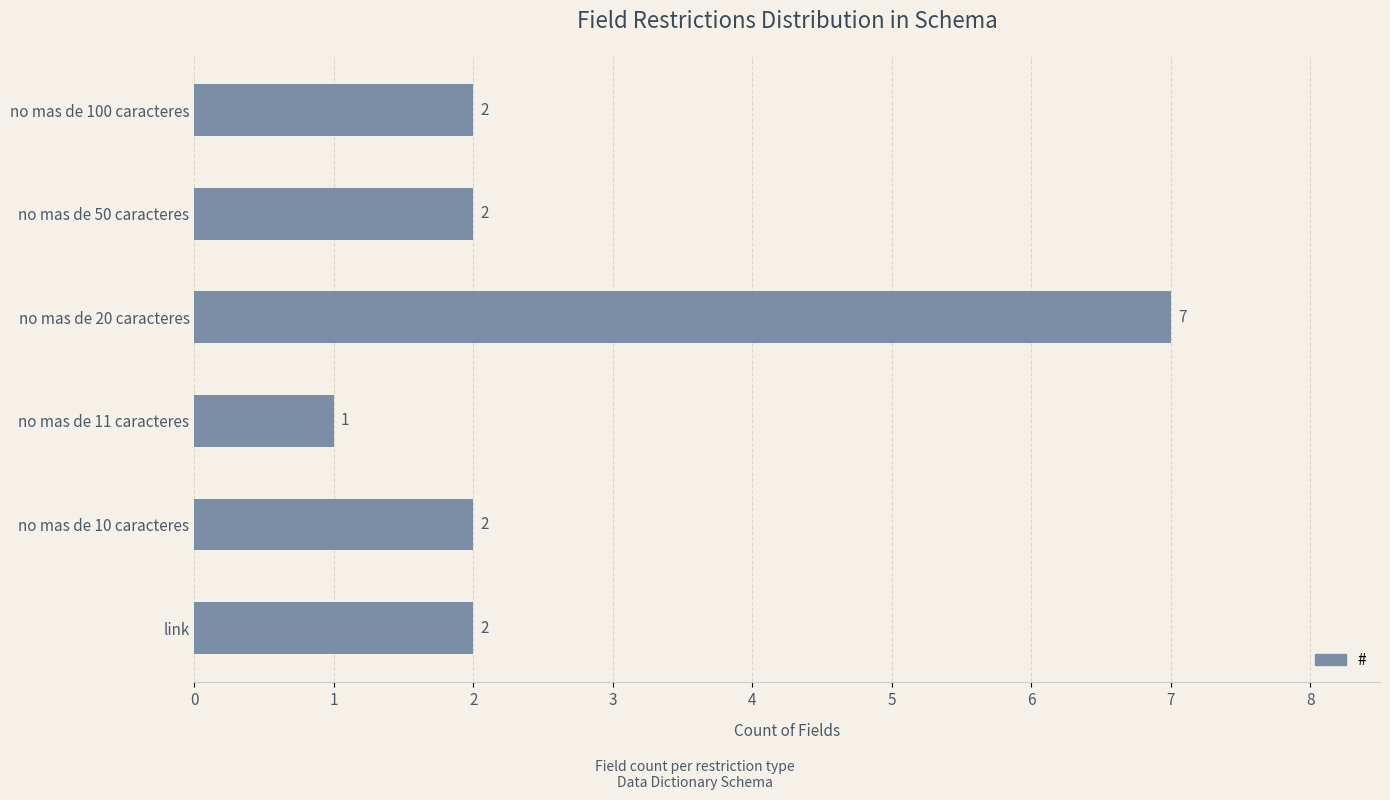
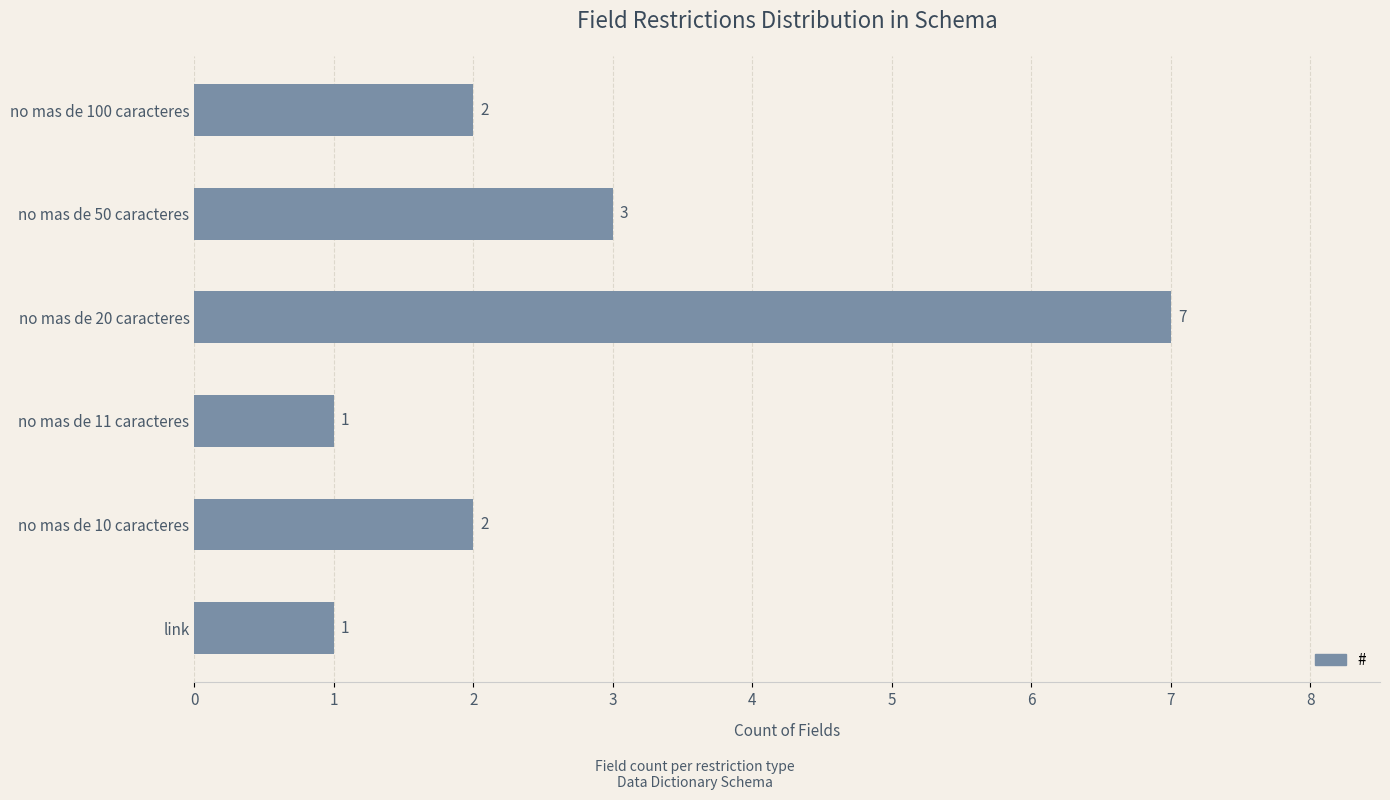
  {
    "no mas de 100 caracteres": 2,
-   "no mas de 50 caracteres": 2,
+   "no mas de 50 caracteres": 3,
    "no mas de 20 caracteres": 7,
    "no mas de 11 caracteres": 1,
    "no mas de 10 caracteres": 2,
-   "link": 2
+   "link": 1
  }
